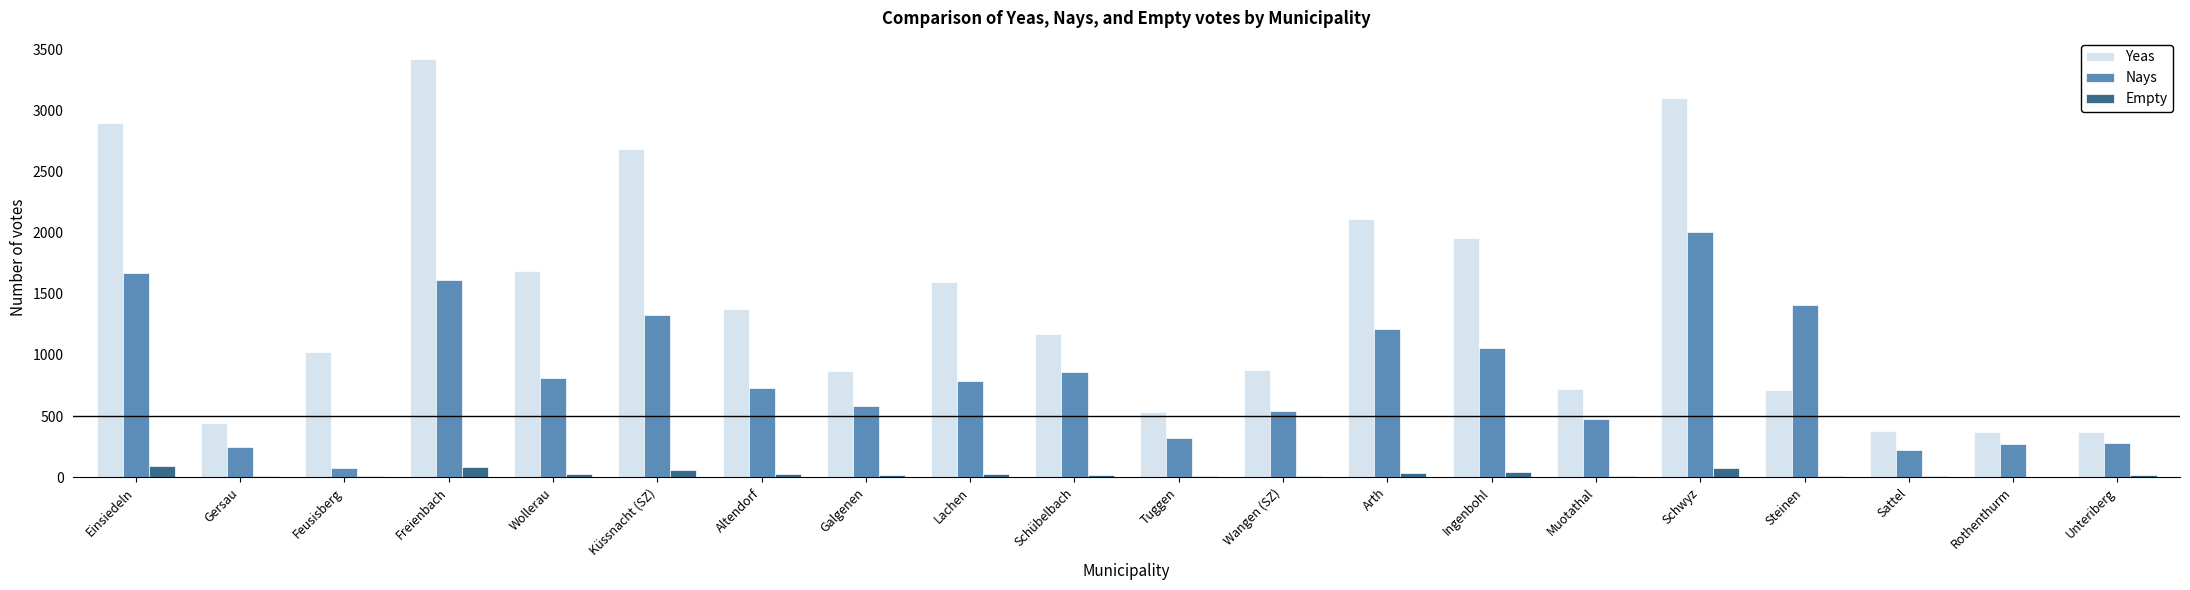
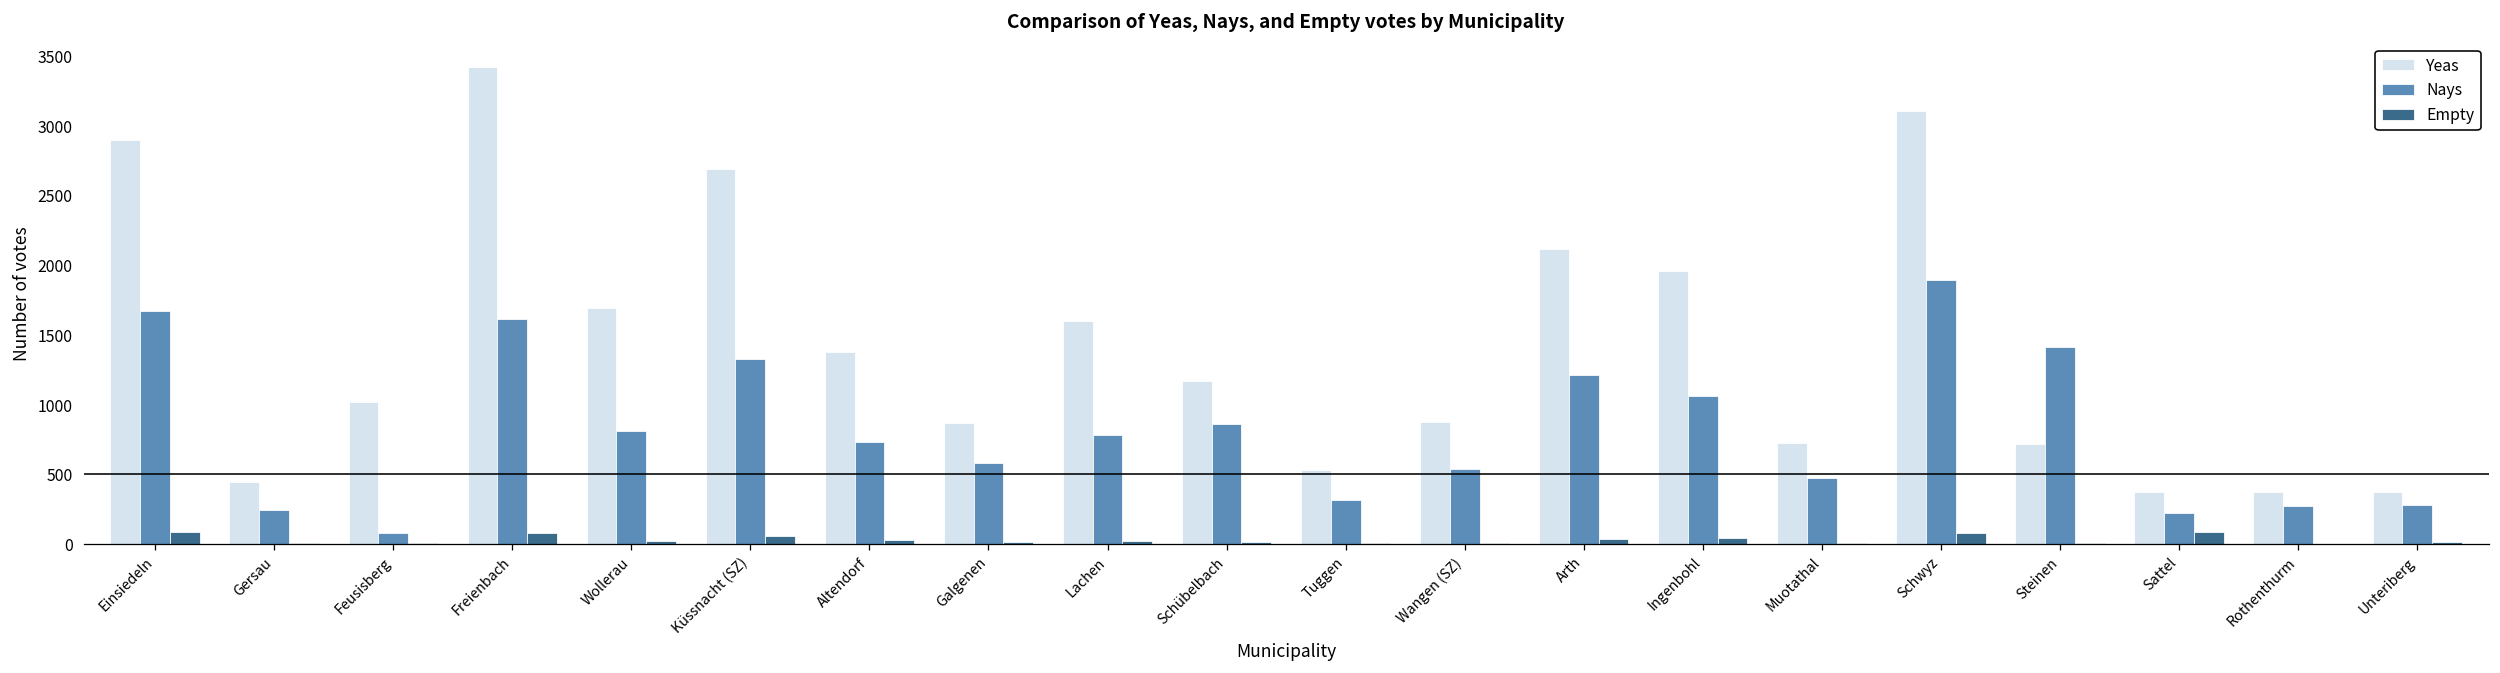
  {
    "Yeas": {
      "Einsiedeln": 2900,
      "Gersau": 450,
      "Feusisberg": 1020,
      "Freienbach": 3420,
      "Wollerau": 1690,
      "Küssnacht (SZ)": 2690,
      "Altendorf": 1370,
      "Galgenen": 870,
      "Lachen": 1600,
      "Schübelbach": 1170,
      "Tuggen": 530,
      "Wangen (SZ)": 880,
      "Arth": 2110,
      "Ingenbohl": 1960,
      "Muotathal": 720,
      "Schwyz": 3100,
      "Steinen": 720,
      "Sattel": 380,
      "Rothenthurm": 370,
      "Unteriberg": 370
    },
    "Nays": {
      "Einsiedeln": 1670,
      "Gersau": 250,
      "Feusisberg": 80,
      "Freienbach": 1610,
      "Wollerau": 810,
      "Küssnacht (SZ)": 1330,
      "Altendorf": 730,
      "Galgenen": 580,
      "Lachen": 780,
      "Schübelbach": 860,
      "Tuggen": 320,
      "Wangen (SZ)": 540,
      "Arth": 1210,
      "Ingenbohl": 1060,
      "Muotathal": 480,
-     "Schwyz": 2000,
+     "Schwyz": 1890,
      "Steinen": 1410,
      "Sattel": 220,
      "Rothenthurm": 280,
      "Unteriberg": 280
    },
    "Empty": {
      "Einsiedeln": 90,
      "Freienbach": 80,
      "Wollerau": 20,
      "Küssnacht (SZ)": 60,
      "Altendorf": 30,
      "Lachen": 30,
      "Arth": 40,
      "Ingenbohl": 50,
      "Schwyz": 80,
-     "Sattel": 10
+     "Sattel": 90
    }
  }
